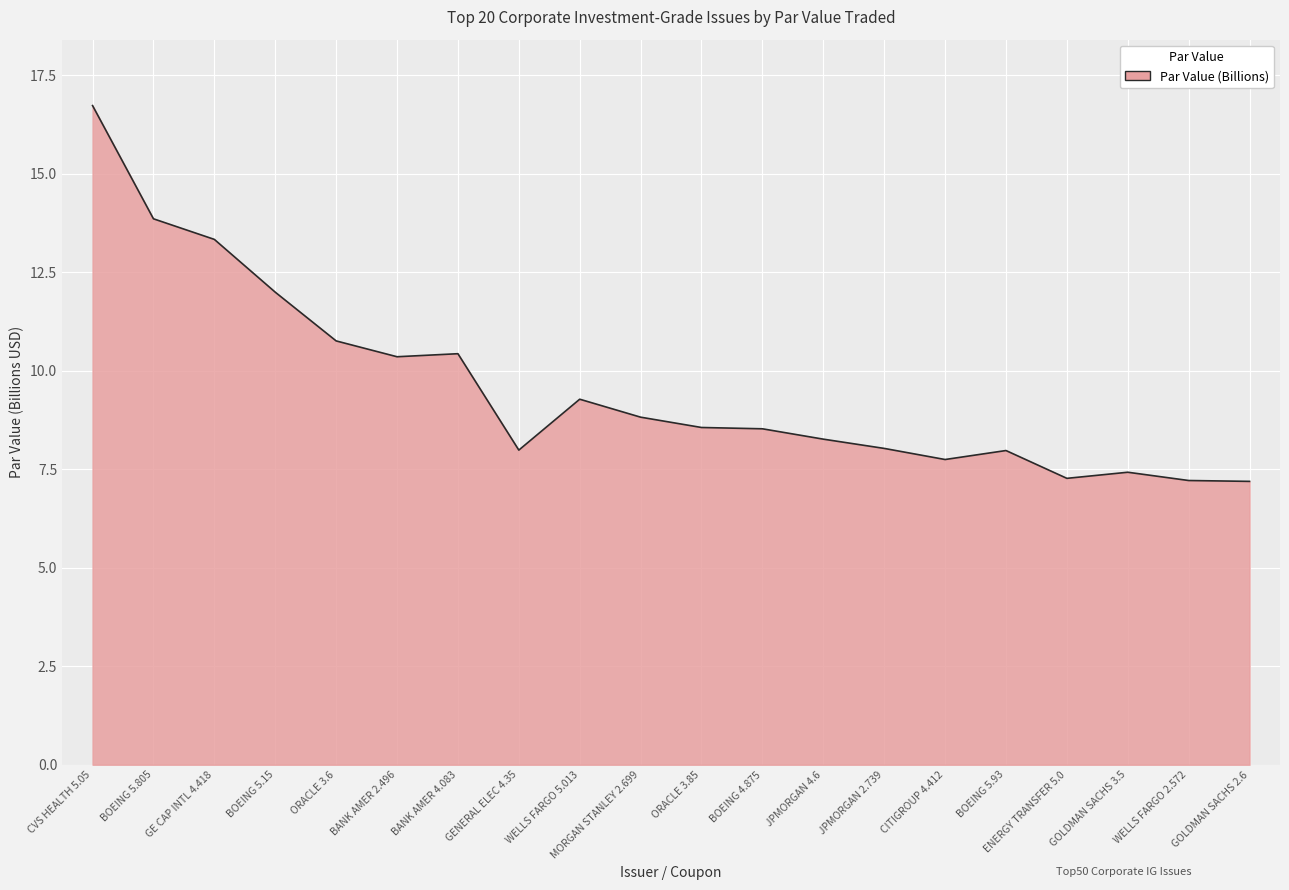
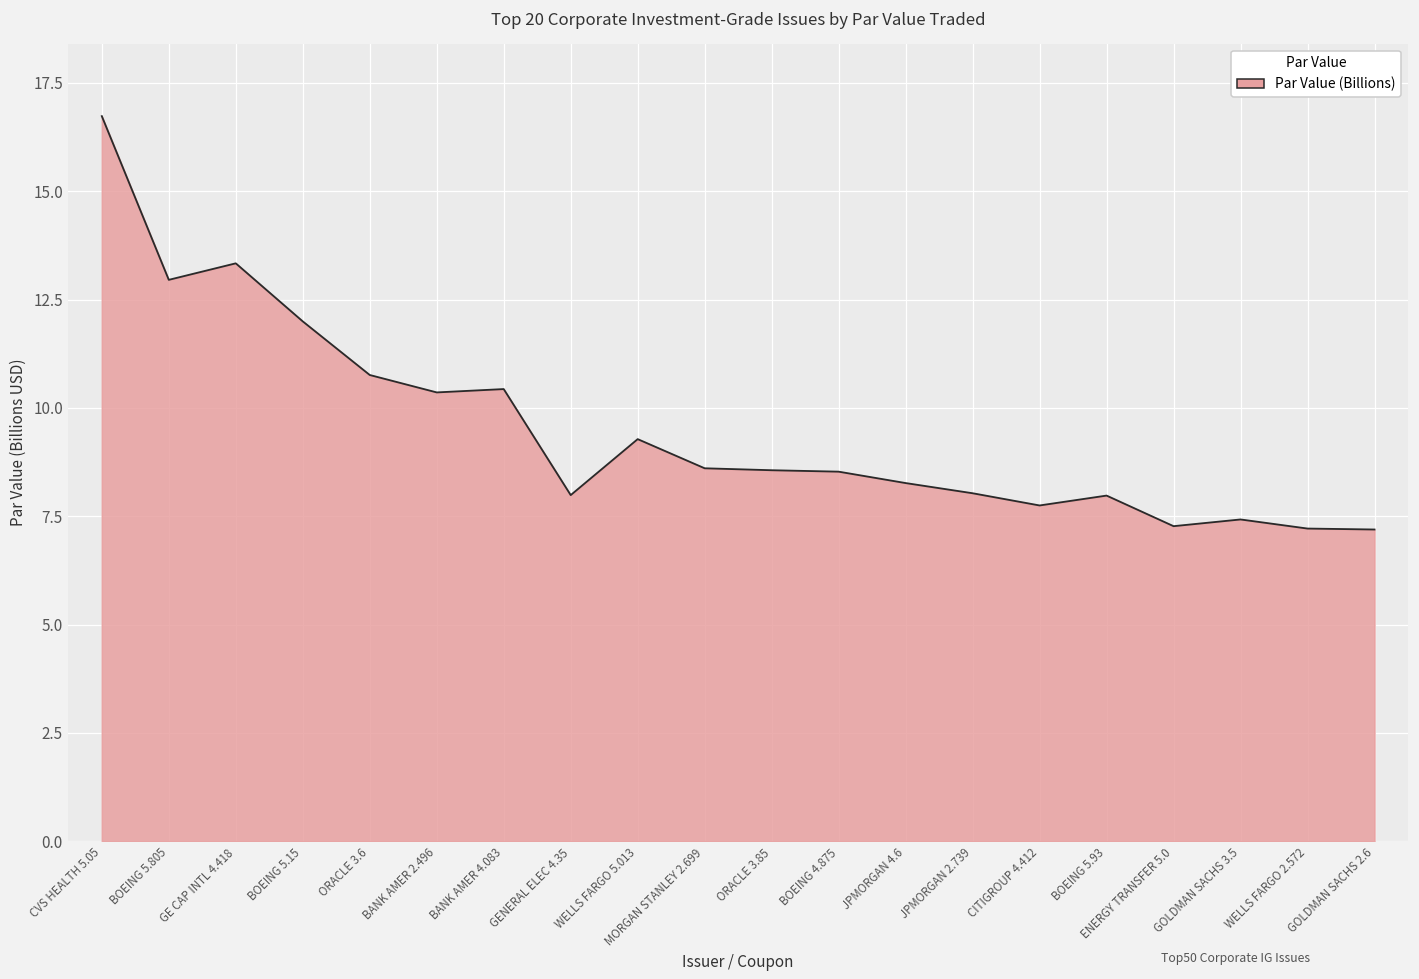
  {
    "CVS HEALTH 5.05": 16.7,
-   "BOEING 5.805": 13.9,
+   "BOEING 5.805": 13.0,
    "GE CAP INTL 4.418": 13.3,
    "BOEING 5.15": 12.0,
    "ORACLE 3.6": 10.8,
    "BANK AMER 2.496": 10.4,
    "BANK AMER 4.083": 10.4,
    "GENERAL ELEC 4.35": 8.0,
    "WELLS FARGO 5.013": 9.3,
-   "MORGAN STANLEY 2.699": 8.8,
+   "MORGAN STANLEY 2.699": 8.6,
    "ORACLE 3.85": 8.6,
    "BOEING 4.875": 8.5,
    "JPMORGAN 4.6": 8.3,
    "JPMORGAN 2.739": 8.0,
    "CITIGROUP 4.412": 7.7,
    "BOEING 5.93": 8.0,
    "ENERGY TRANSFER 5.0": 7.3,
    "GOLDMAN SACHS 3.5": 7.4,
    "WELLS FARGO 2.572": 7.2,
    "GOLDMAN SACHS 2.6": 7.2
  }
